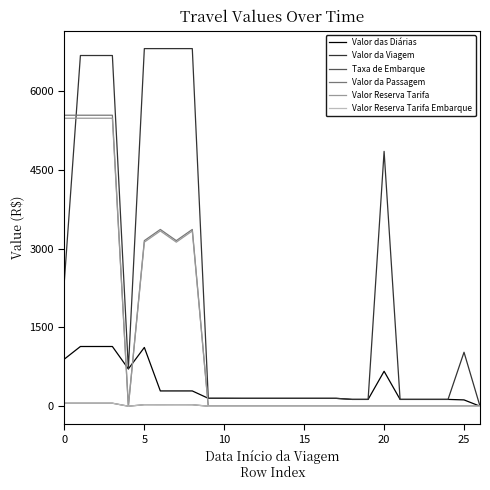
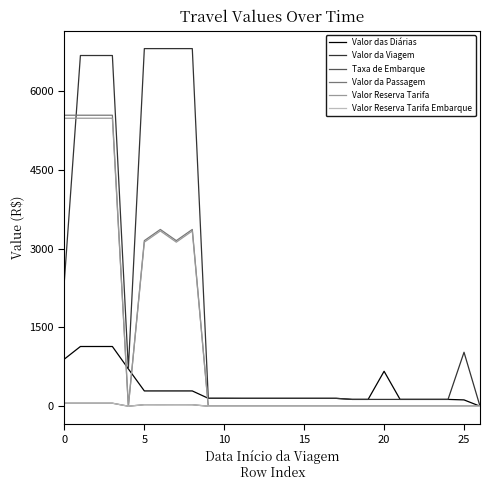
  {
    "Valor das Diárias": {
      "0": 900,
-     "5": 1100,
+     "5": 300,
      "20": 700,
      "25": 100
    },
    "Valor da Viagem": {
      "0": 2400,
      "5": 6800,
-     "20": 4900,
+     "20": 100,
      "25": 1000
    }
  }
